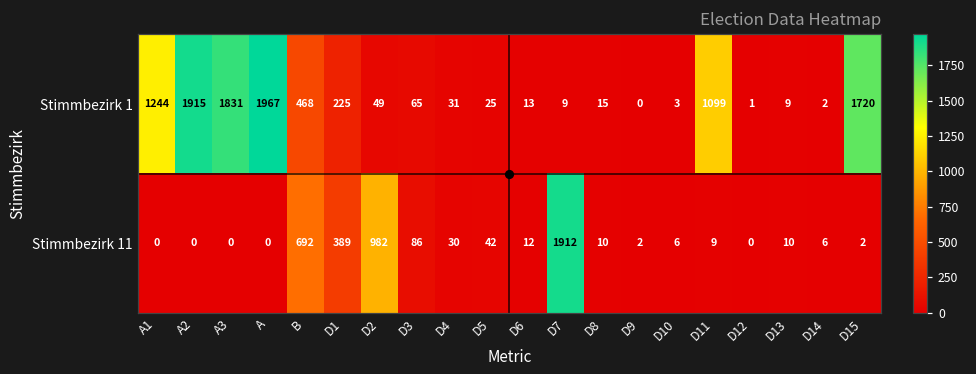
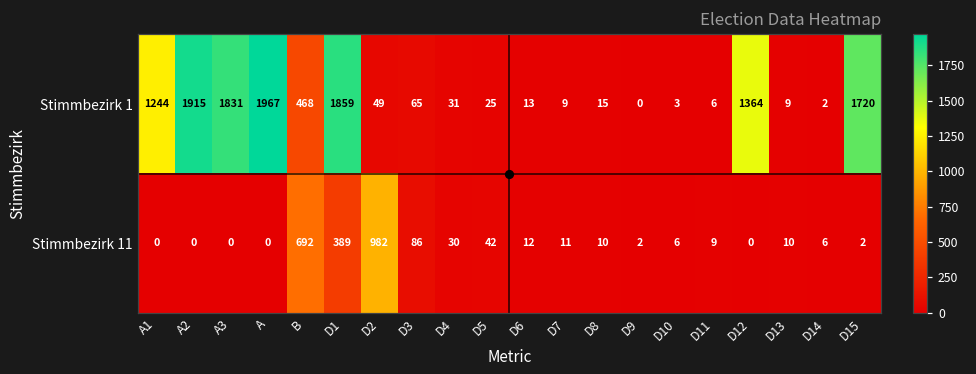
  {
    "Stimmbezirk 1": {
      "A1": 1244,
      "A2": 1915,
      "A3": 1831,
      "A": 1967,
      "B": 468,
-     "D1": 225,
+     "D1": 1859,
      "D2": 49,
      "D3": 65,
      "D4": 31,
      "D5": 25,
      "D6": 13,
      "D7": 9,
      "D8": 15,
      "D9": 0,
      "D10": 3,
-     "D11": 1099,
-     "D12": 1,
+     "D11": 6,
+     "D12": 1364,
      "D13": 9,
      "D14": 2,
      "D15": 1720
    },
    "Stimmbezirk 11": {
      "A1": 0,
      "A2": 0,
      "A3": 0,
      "A": 0,
      "B": 692,
      "D1": 389,
      "D2": 982,
      "D3": 86,
      "D4": 30,
      "D5": 42,
      "D6": 12,
-     "D7": 1912,
+     "D7": 11,
      "D8": 10,
      "D9": 2,
      "D10": 6,
      "D11": 9,
      "D12": 0,
      "D13": 10,
      "D14": 6,
      "D15": 2
    }
  }
